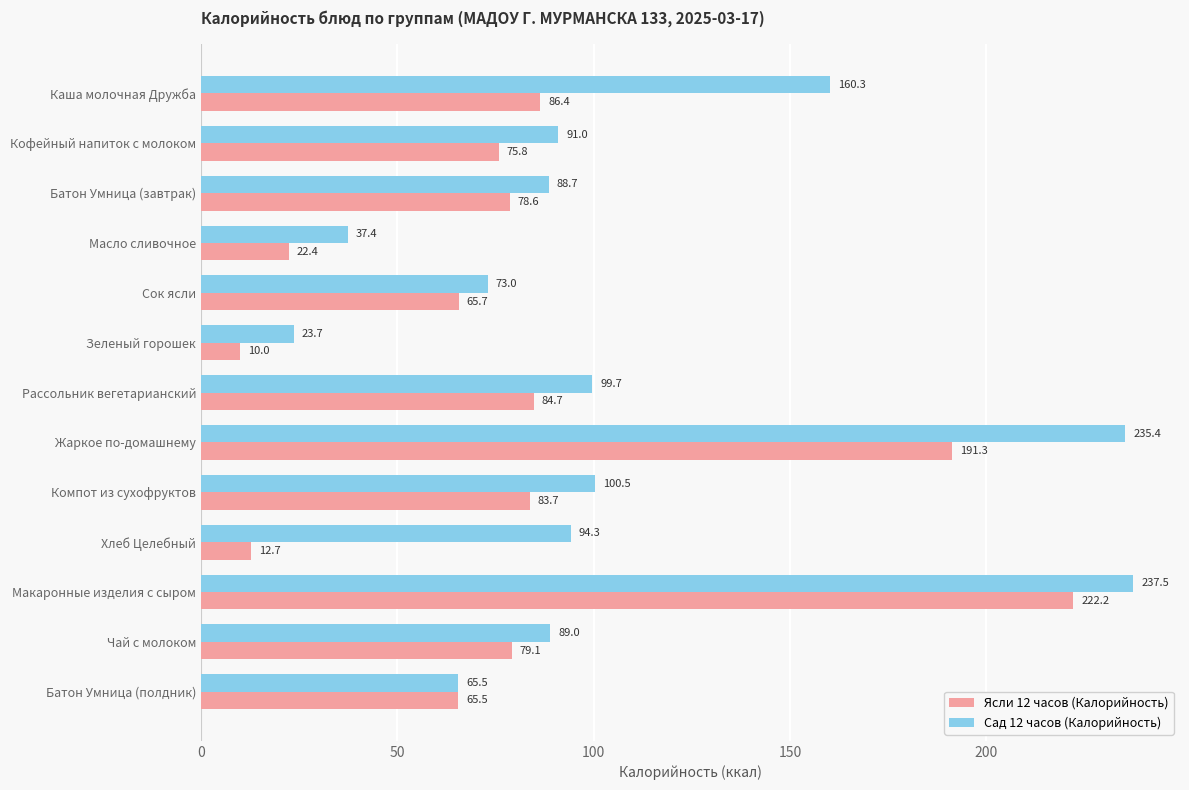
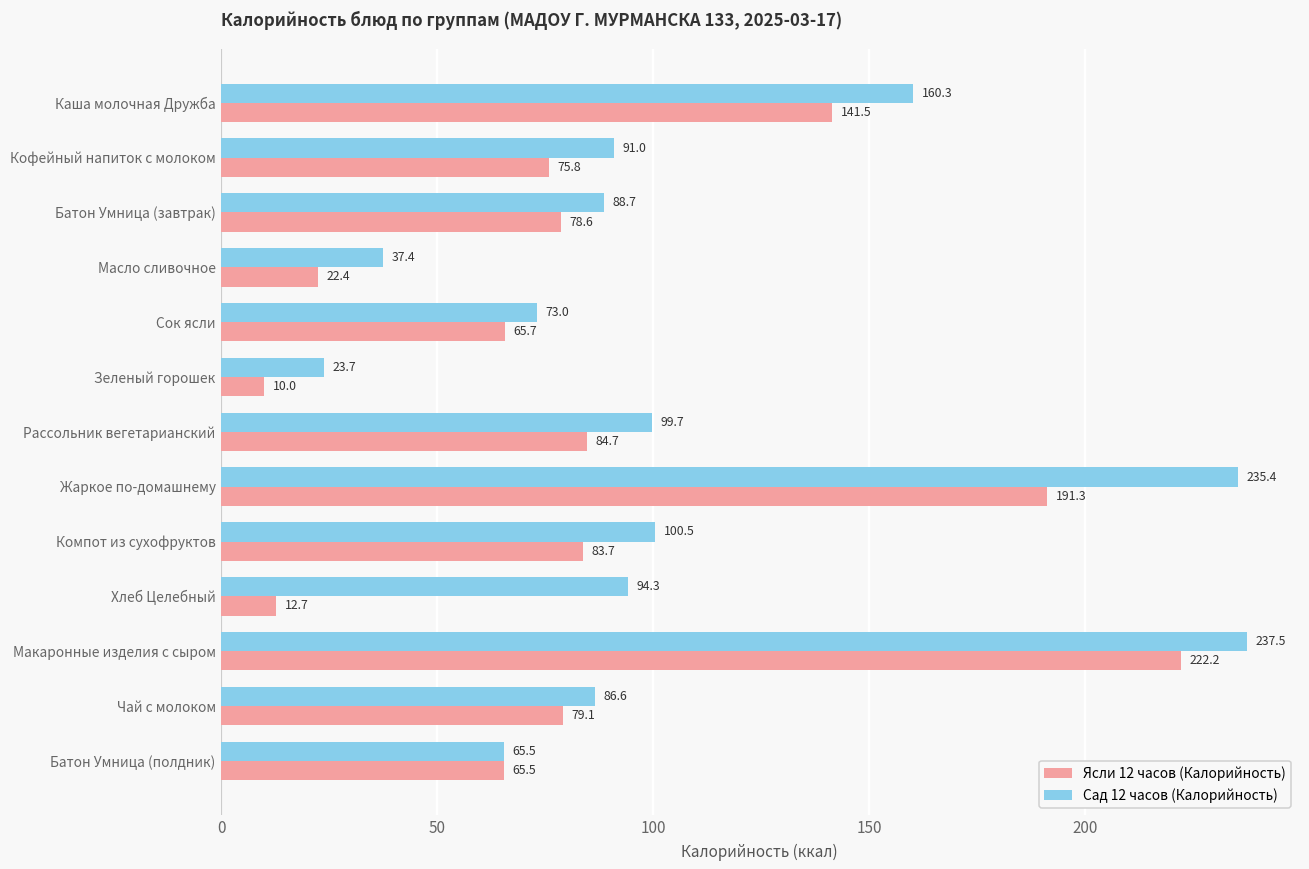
  {
    "Ясли 12 часов (Калорийность)": {
-     "Каша молочная Дружба": 86.4,
+     "Каша молочная Дружба": 141.5,
      "Кофейный напиток с молоком": 75.8,
      "Батон Умница (завтрак)": 78.6,
      "Масло сливочное": 22.4,
      "Сок ясли": 65.7,
      "Зеленый горошек": 10.0,
      "Рассольник вегетарианский": 84.7,
      "Жаркое по-домашнему": 191.3,
      "Компот из сухофруктов": 83.7,
      "Хлеб Целебный": 12.7,
      "Макаронные изделия с сыром": 222.2,
      "Чай с молоком": 79.1,
      "Батон Умница (полдник)": 65.5
    },
    "Сад 12 часов (Калорийность)": {
      "Каша молочная Дружба": 160.3,
      "Кофейный напиток с молоком": 91.0,
      "Батон Умница (завтрак)": 88.7,
      "Масло сливочное": 37.4,
      "Сок ясли": 73.0,
      "Зеленый горошек": 23.7,
      "Рассольник вегетарианский": 99.7,
      "Жаркое по-домашнему": 235.4,
      "Компот из сухофруктов": 100.5,
      "Хлеб Целебный": 94.3,
      "Макаронные изделия с сыром": 237.5,
-     "Чай с молоком": 89.0,
+     "Чай с молоком": 86.6,
      "Батон Умница (полдник)": 65.5
    }
  }
